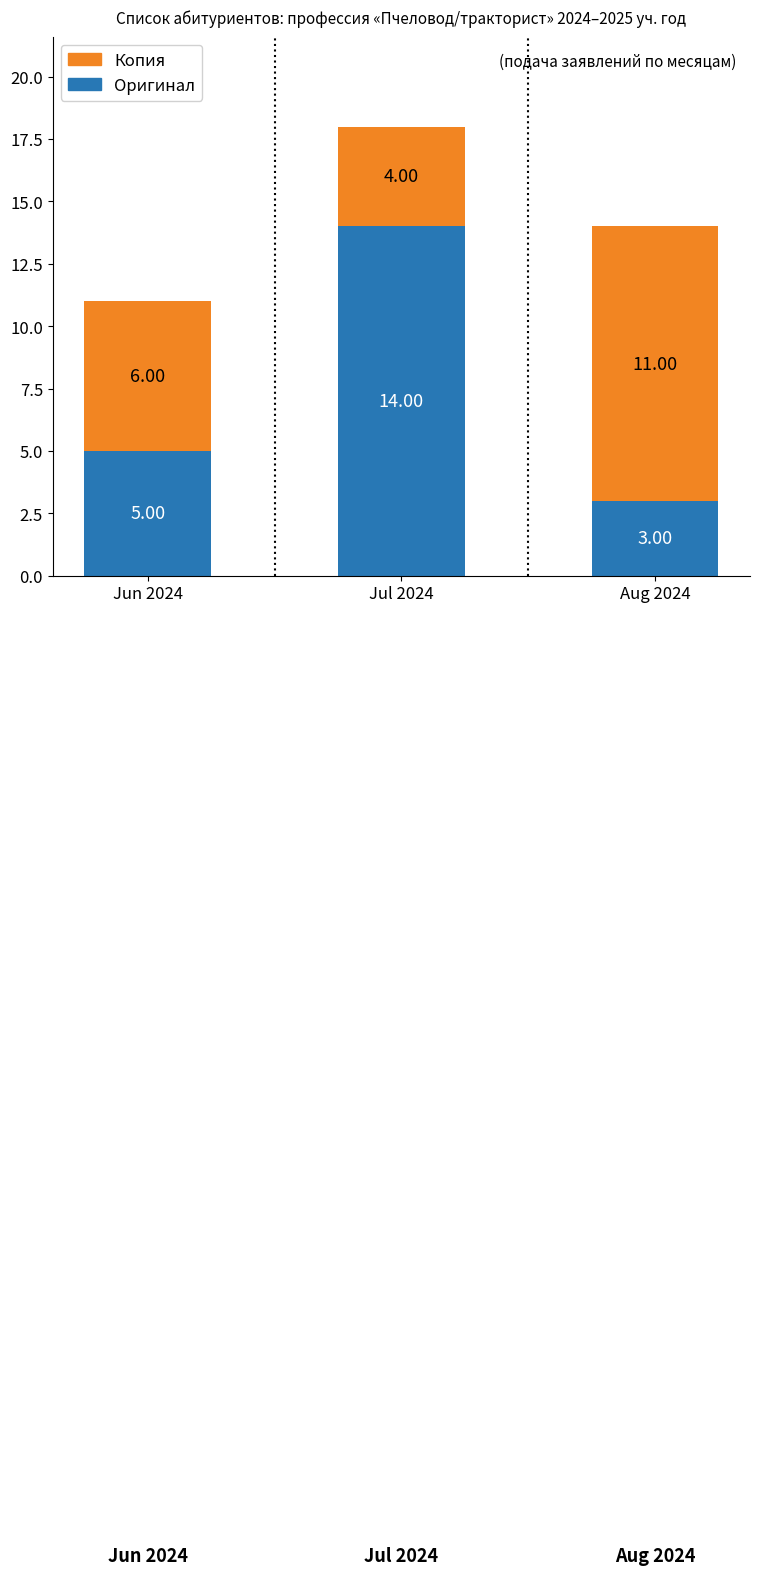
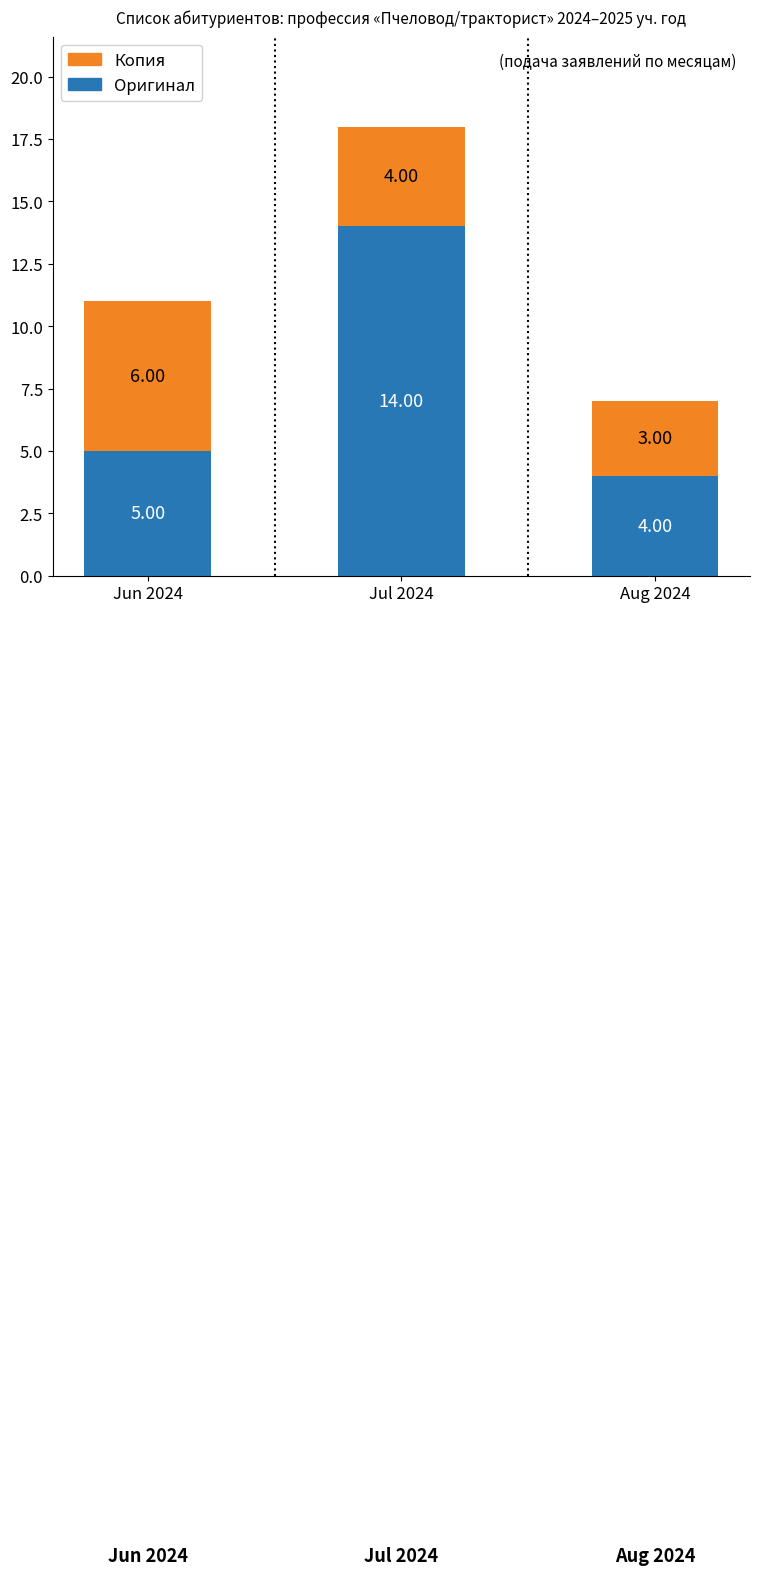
  {
    "Оригинал": {
      "Jun 2024": 5.00,
      "Jul 2024": 14.00,
-     "Aug 2024": 3.00
+     "Aug 2024": 4.00
    },
    "Копия": {
      "Jun 2024": 6.00,
      "Jul 2024": 4.00,
-     "Aug 2024": 11.00
+     "Aug 2024": 3.00
    }
  }
